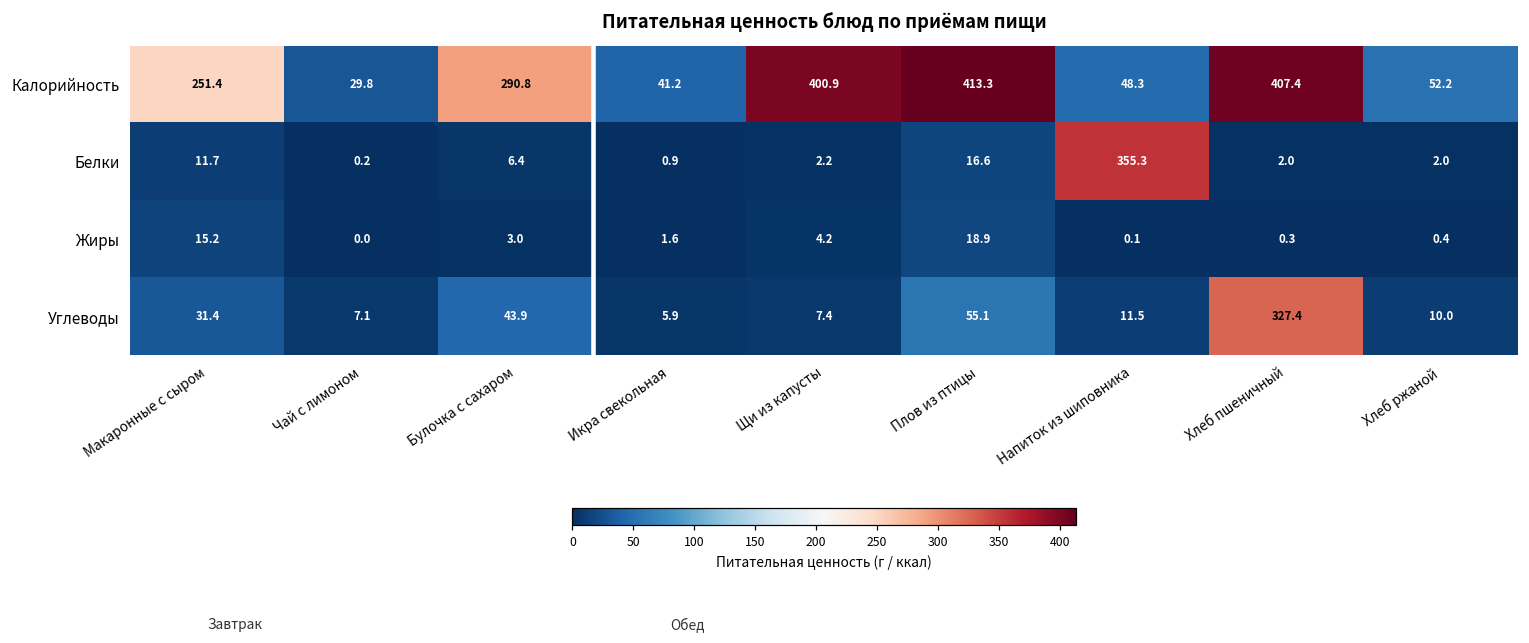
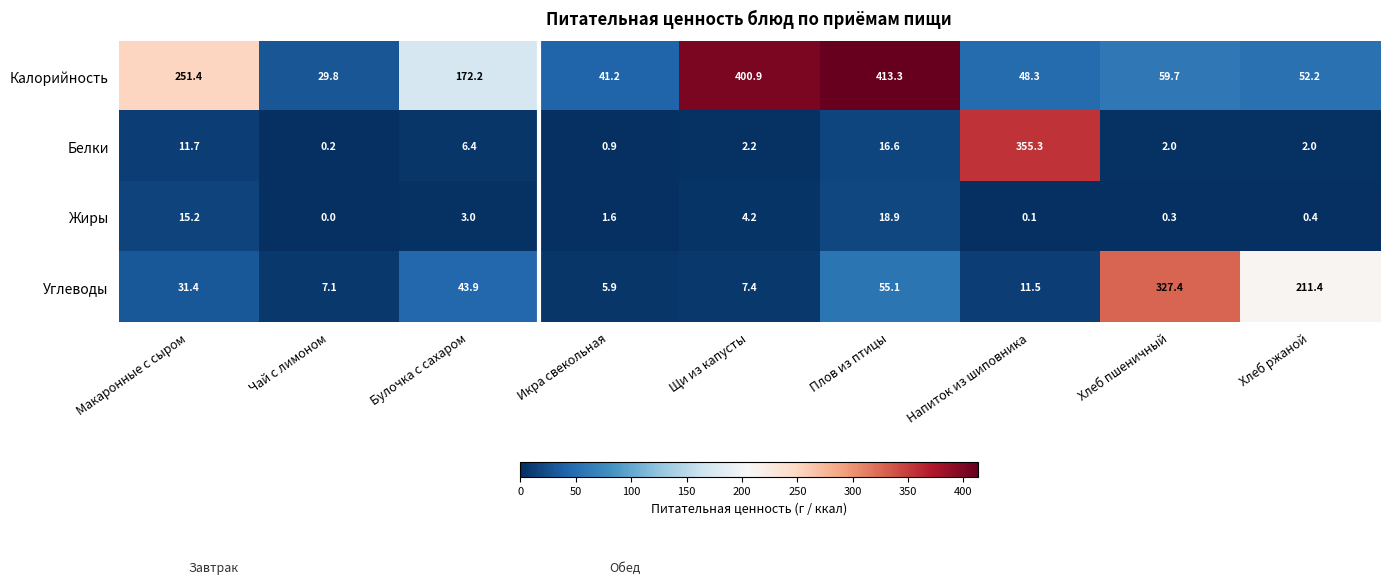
  {
    "Калорийность": {
      "Макаронные с сыром": 251.4,
      "Чай с лимоном": 29.8,
-     "Булочка с сахаром": 290.8,
+     "Булочка с сахаром": 172.2,
      "Икра свекольная": 41.2,
      "Щи из капусты": 400.9,
      "Плов из птицы": 413.3,
      "Напиток из шиповника": 48.3,
-     "Хлеб пшеничный": 407.4,
+     "Хлеб пшеничный": 59.7,
      "Хлеб ржаной": 52.2
    },
    "Белки": {
      "Макаронные с сыром": 11.7,
      "Чай с лимоном": 0.2,
      "Булочка с сахаром": 6.4,
      "Икра свекольная": 0.9,
      "Щи из капусты": 2.2,
      "Плов из птицы": 16.6,
      "Напиток из шиповника": 355.3,
      "Хлеб пшеничный": 2.0,
      "Хлеб ржаной": 2.0
    },
    "Жиры": {
      "Макаронные с сыром": 15.2,
      "Чай с лимоном": 0.0,
      "Булочка с сахаром": 3.0,
      "Икра свекольная": 1.6,
      "Щи из капусты": 4.2,
      "Плов из птицы": 18.9,
      "Напиток из шиповника": 0.1,
      "Хлеб пшеничный": 0.3,
      "Хлеб ржаной": 0.4
    },
    "Углеводы": {
      "Макаронные с сыром": 31.4,
      "Чай с лимоном": 7.1,
      "Булочка с сахаром": 43.9,
      "Икра свекольная": 5.9,
      "Щи из капусты": 7.4,
      "Плов из птицы": 55.1,
      "Напиток из шиповника": 11.5,
      "Хлеб пшеничный": 327.4,
-     "Хлеб ржаной": 10.0
+     "Хлеб ржаной": 211.4
    }
  }
